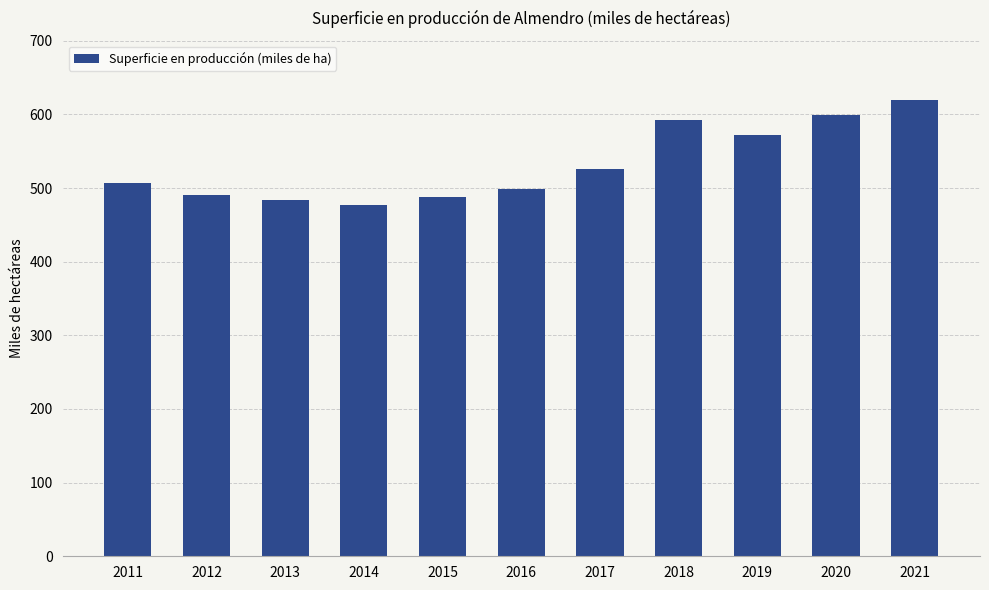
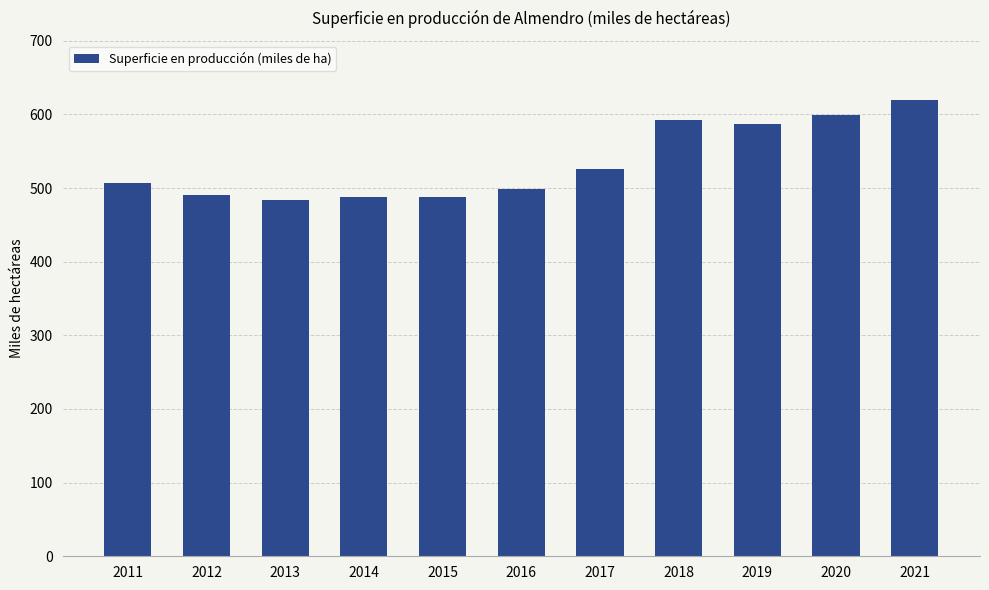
  {
    "2011": 510,
    "2012": 490,
    "2013": 480,
-   "2014": 480,
+   "2014": 490,
    "2015": 490,
    "2016": 500,
    "2017": 530,
    "2018": 590,
-   "2019": 570,
+   "2019": 590,
    "2020": 600,
    "2021": 620
  }
